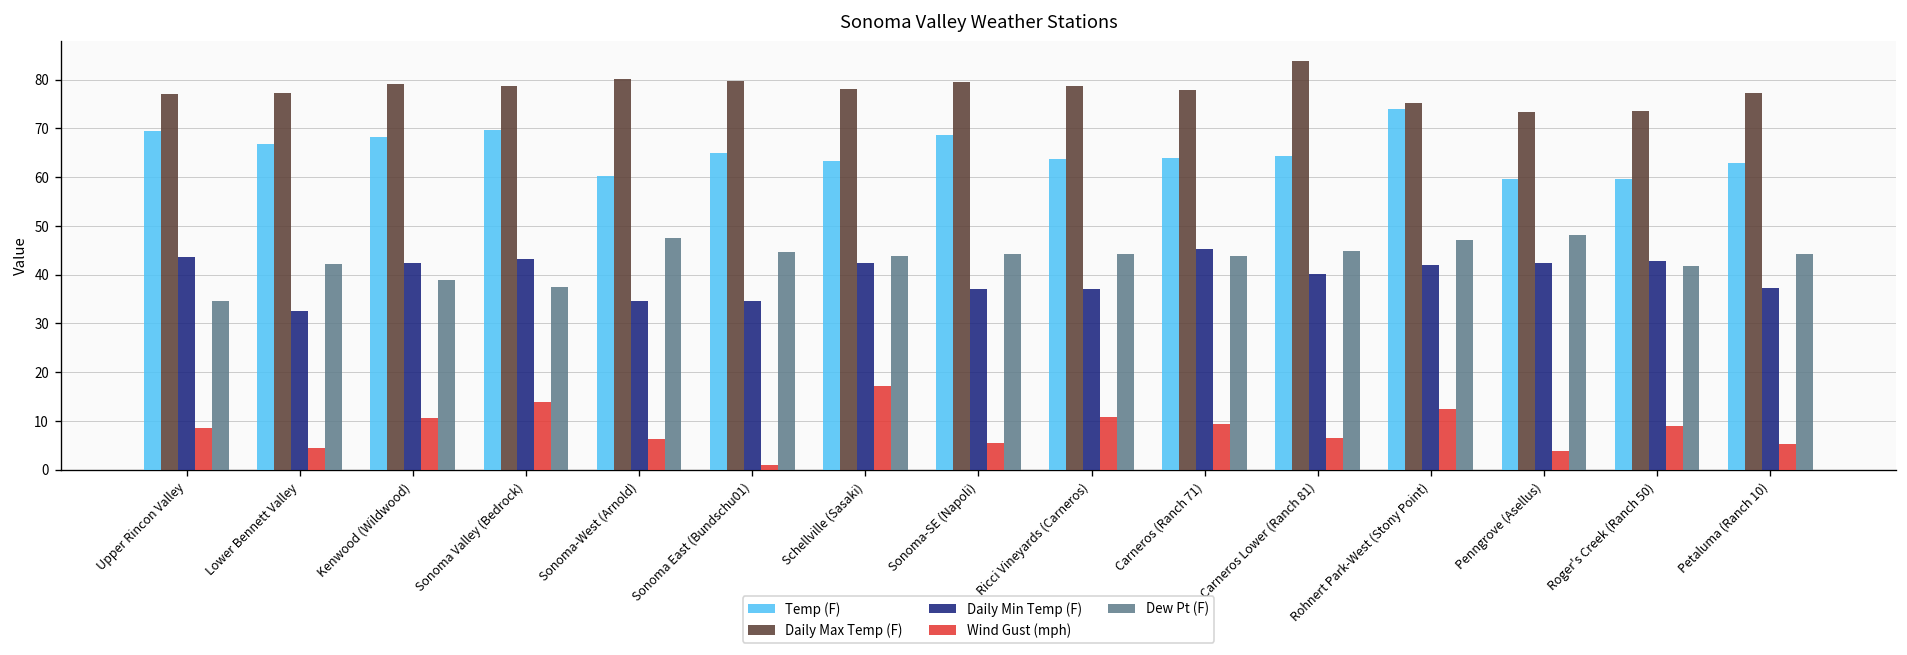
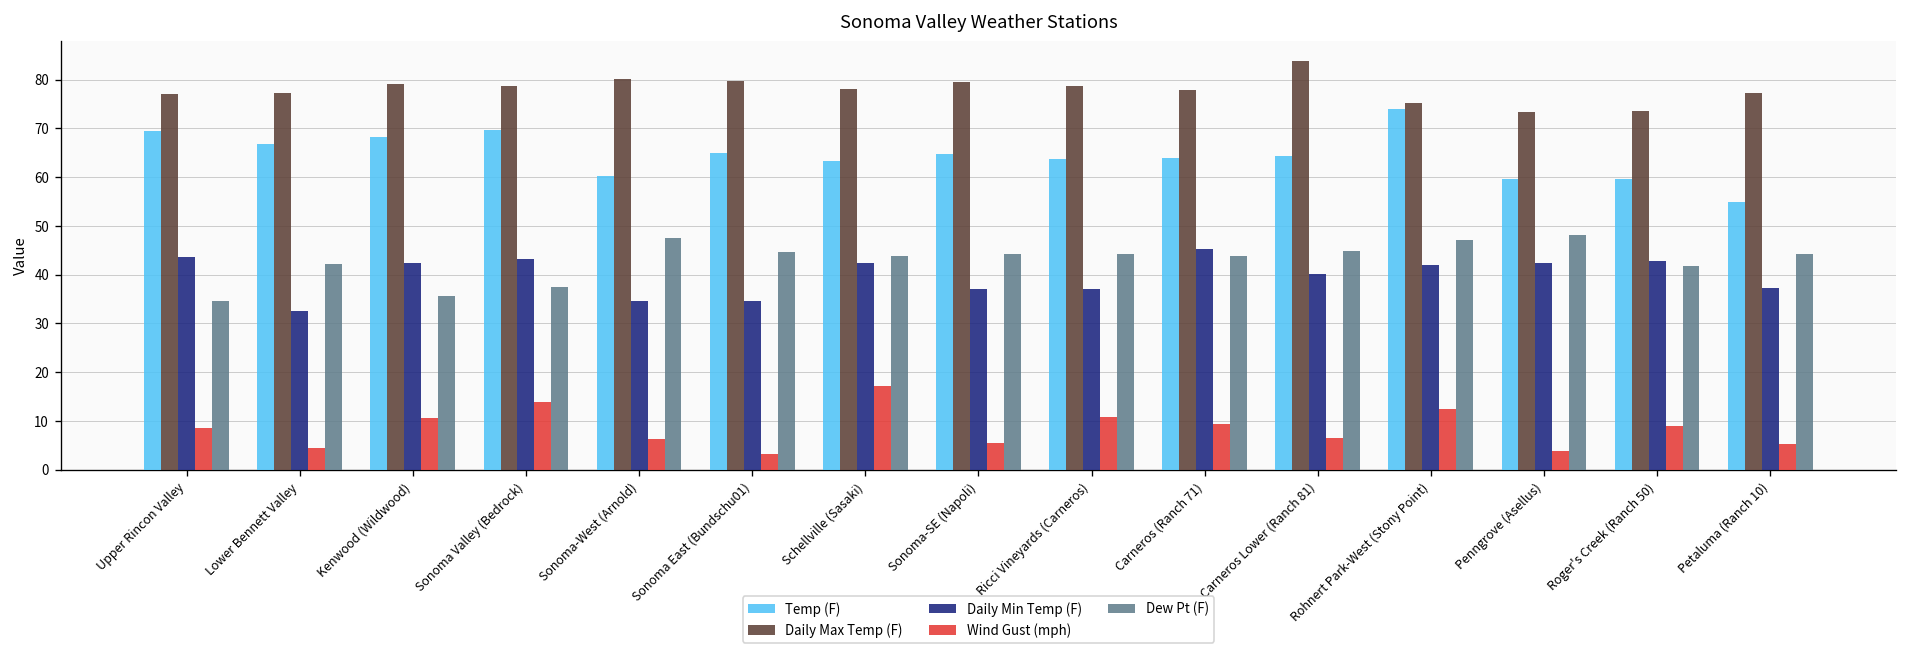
  {
    "Temp (F)": {
      "Upper Rincon Valley": 70,
      "Lower Bennett Valley": 67,
      "Kenwood (Wildwood)": 68,
      "Sonoma Valley (Bedrock)": 70,
      "Sonoma-West (Arnold)": 60,
      "Sonoma East (Bundschu01)": 65,
      "Schellville (Sasaki)": 63,
-     "Sonoma-SE (Napoli)": 69,
+     "Sonoma-SE (Napoli)": 65,
      "Ricci Vineyards (Carneros)": 64,
      "Carneros (Ranch 71)": 64,
      "Carneros Lower (Ranch 81)": 64,
      "Rohnert Park-West (Stony Point)": 74,
      "Penngrove (Asellus)": 60,
      "Roger's Creek (Ranch 50)": 60,
-     "Petaluma (Ranch 10)": 63
+     "Petaluma (Ranch 10)": 55
    },
    "Daily Max Temp (F)": {
      "Upper Rincon Valley": 77,
      "Lower Bennett Valley": 77,
      "Kenwood (Wildwood)": 79,
      "Sonoma Valley (Bedrock)": 79,
      "Sonoma-West (Arnold)": 80,
      "Sonoma East (Bundschu01)": 80,
      "Schellville (Sasaki)": 78,
      "Sonoma-SE (Napoli)": 80,
      "Ricci Vineyards (Carneros)": 79,
      "Carneros (Ranch 71)": 78,
      "Carneros Lower (Ranch 81)": 84,
      "Rohnert Park-West (Stony Point)": 75,
      "Penngrove (Asellus)": 73,
      "Roger's Creek (Ranch 50)": 74,
      "Petaluma (Ranch 10)": 77
    },
    "Daily Min Temp (F)": {
      "Upper Rincon Valley": 44,
      "Lower Bennett Valley": 33,
      "Kenwood (Wildwood)": 42,
      "Sonoma Valley (Bedrock)": 43,
      "Sonoma-West (Arnold)": 35,
      "Sonoma East (Bundschu01)": 35,
      "Schellville (Sasaki)": 42,
      "Sonoma-SE (Napoli)": 37,
      "Ricci Vineyards (Carneros)": 37,
      "Carneros (Ranch 71)": 45,
      "Carneros Lower (Ranch 81)": 40,
      "Rohnert Park-West (Stony Point)": 42,
      "Penngrove (Asellus)": 42,
      "Roger's Creek (Ranch 50)": 43,
      "Petaluma (Ranch 10)": 37
    },
    "Wind Gust (mph)": {
      "Upper Rincon Valley": 9,
      "Lower Bennett Valley": 5,
      "Kenwood (Wildwood)": 11,
      "Sonoma Valley (Bedrock)": 14,
      "Sonoma-West (Arnold)": 6,
-     "Sonoma East (Bundschu01)": 1,
+     "Sonoma East (Bundschu01)": 3,
      "Schellville (Sasaki)": 17,
      "Sonoma-SE (Napoli)": 5,
      "Ricci Vineyards (Carneros)": 11,
      "Carneros (Ranch 71)": 9,
      "Carneros Lower (Ranch 81)": 6,
      "Rohnert Park-West (Stony Point)": 12,
      "Penngrove (Asellus)": 4,
      "Roger's Creek (Ranch 50)": 9,
      "Petaluma (Ranch 10)": 5
    },
    "Dew Pt (F)": {
      "Upper Rincon Valley": 35,
      "Lower Bennett Valley": 42,
-     "Kenwood (Wildwood)": 39,
+     "Kenwood (Wildwood)": 36,
      "Sonoma Valley (Bedrock)": 38,
      "Sonoma-West (Arnold)": 48,
      "Sonoma East (Bundschu01)": 45,
      "Schellville (Sasaki)": 44,
      "Sonoma-SE (Napoli)": 44,
      "Ricci Vineyards (Carneros)": 44,
      "Carneros (Ranch 71)": 44,
      "Carneros Lower (Ranch 81)": 45,
      "Rohnert Park-West (Stony Point)": 47,
      "Penngrove (Asellus)": 48,
      "Roger's Creek (Ranch 50)": 42,
      "Petaluma (Ranch 10)": 44
    }
  }
